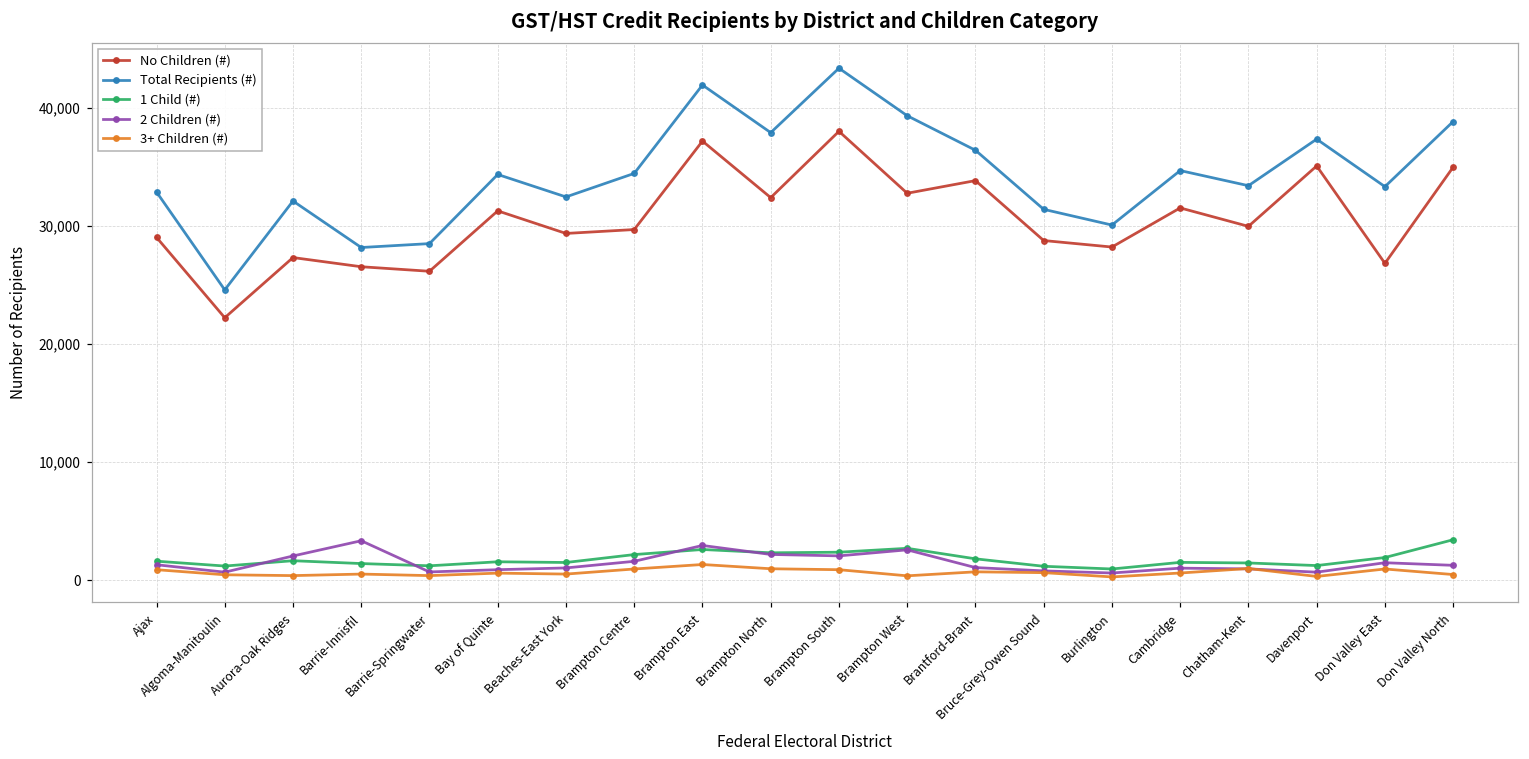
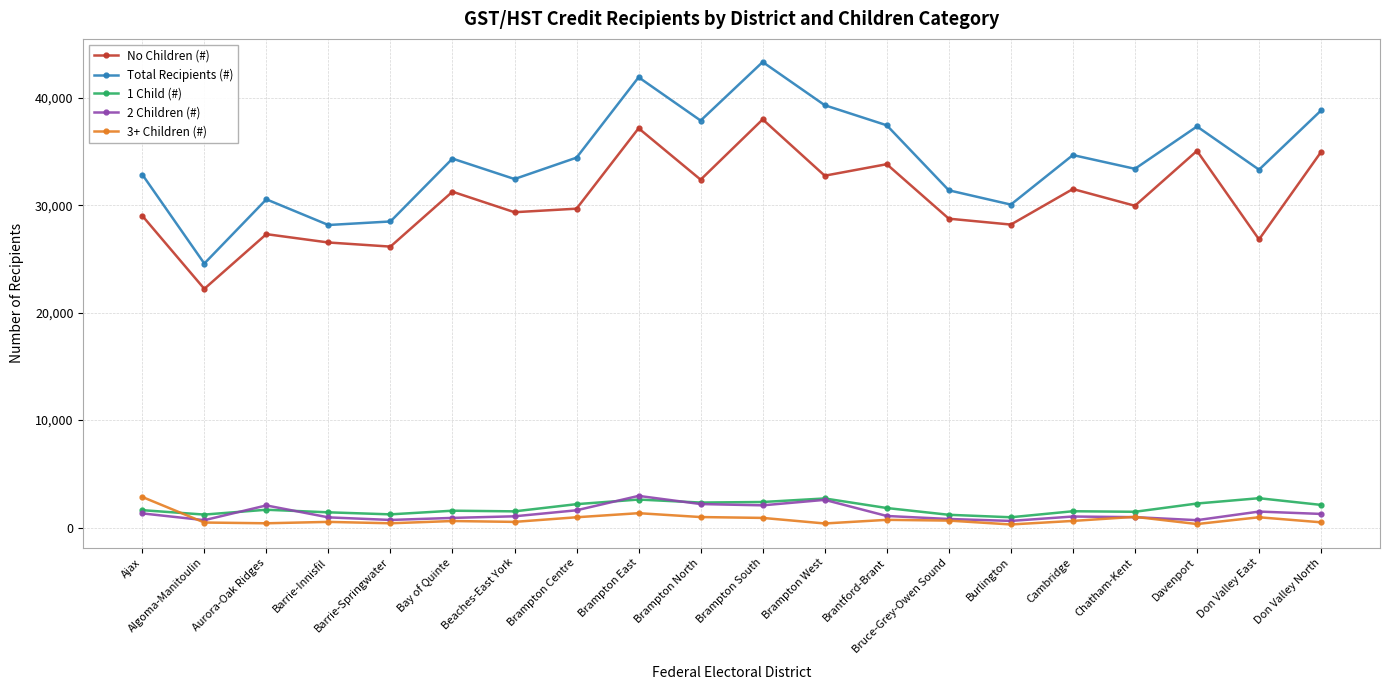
  {
    "No Children (#)": {
      "Ajax": "29,000",
      "Algoma-Manitoulin": "22,200",
      "Aurora-Oak Ridges": "27,300",
      "Barrie-Innisfil": "26,500",
      "Barrie-Springwater": "26,200",
      "Bay of Quinte": "31,300",
      "Beaches-East York": "29,400",
      "Brampton Centre": "29,700",
      "Brampton East": "37,200",
      "Brampton North": "32,400",
      "Brampton South": "38,000",
      "Brampton West": "32,800",
      "Brantford-Brant": "33,800",
      "Bruce-Grey-Owen Sound": "28,800",
      "Burlington": "28,200",
      "Cambridge": "31,500",
      "Chatham-Kent": "30,000",
      "Davenport": "35,100",
      "Don Valley East": "26,800",
      "Don Valley North": "35,000"
    },
    "Total Recipients (#)": {
      "Ajax": "32,900",
      "Algoma-Manitoulin": "24,600",
-     "Aurora-Oak Ridges": "32,100",
+     "Aurora-Oak Ridges": "30,600",
      "Barrie-Innisfil": "28,200",
      "Barrie-Springwater": "28,500",
      "Bay of Quinte": "34,300",
      "Beaches-East York": "32,400",
      "Brampton Centre": "34,400",
      "Brampton East": "41,900",
      "Brampton North": "37,900",
      "Brampton South": "43,300",
      "Brampton West": "39,300",
-     "Brantford-Brant": "36,400",
+     "Brantford-Brant": "37,400",
      "Bruce-Grey-Owen Sound": "31,400",
      "Burlington": "30,100",
      "Cambridge": "34,700",
      "Chatham-Kent": "33,400",
      "Davenport": "37,300",
      "Don Valley East": "33,300",
      "Don Valley North": "38,800"
    },
    "1 Child (#)": {
      "Ajax": "1,600",
      "Algoma-Manitoulin": "1,200",
      "Aurora-Oak Ridges": "1,700",
      "Barrie-Innisfil": "1,400",
      "Barrie-Springwater": "1,200",
      "Bay of Quinte": "1,600",
      "Beaches-East York": "1,500",
      "Brampton Centre": "2,200",
      "Brampton East": "2,600",
      "Brampton South": "2,400",
      "Brantford-Brant": "1,800",
      "Bruce-Grey-Owen Sound": "1,200",
      "Burlington": "1,000",
      "Cambridge": "1,500",
      "Chatham-Kent": "1,500",
-     "Davenport": "1,300",
-     "Don Valley East": "1,900",
-     "Don Valley North": "3,400"
+     "Davenport": "2,200",
+     "Don Valley East": "2,700",
+     "Don Valley North": "2,100"
    },
    "2 Children (#)": {
      "Ajax": "1,300",
      "Aurora-Oak Ridges": "2,100",
-     "Barrie-Innisfil": "3,400",
+     "Barrie-Innisfil": "1,000",
      "Barrie-Springwater": "700",
      "Bay of Quinte": "900",
      "Beaches-East York": "1,100",
      "Brampton Centre": "1,600",
      "Brampton East": "3,000",
      "Brampton South": "2,100",
      "Brantford-Brant": "1,100",
      "Burlington": "600",
      "Cambridge": "1,000",
      "Davenport": "700",
      "Don Valley East": "1,500",
      "Don Valley North": "1,300"
    },
    "3+ Children (#)": {
-     "Ajax": "900",
+     "Ajax": "2,800",
      "Aurora-Oak Ridges": "400",
      "Barrie-Innisfil": "500",
      "Barrie-Springwater": "400",
      "Bay of Quinte": "600",
      "Beaches-East York": "500",
      "Brampton Centre": "1,000",
      "Brampton East": "1,300",
      "Brampton North": "1,000",
      "Brampton South": "900",
      "Brampton West": "400",
      "Brantford-Brant": "700",
      "Burlington": "300",
      "Cambridge": "600",
      "Davenport": "300",
      "Don Valley East": "1,000",
      "Don Valley North": "500"
    }
  }
